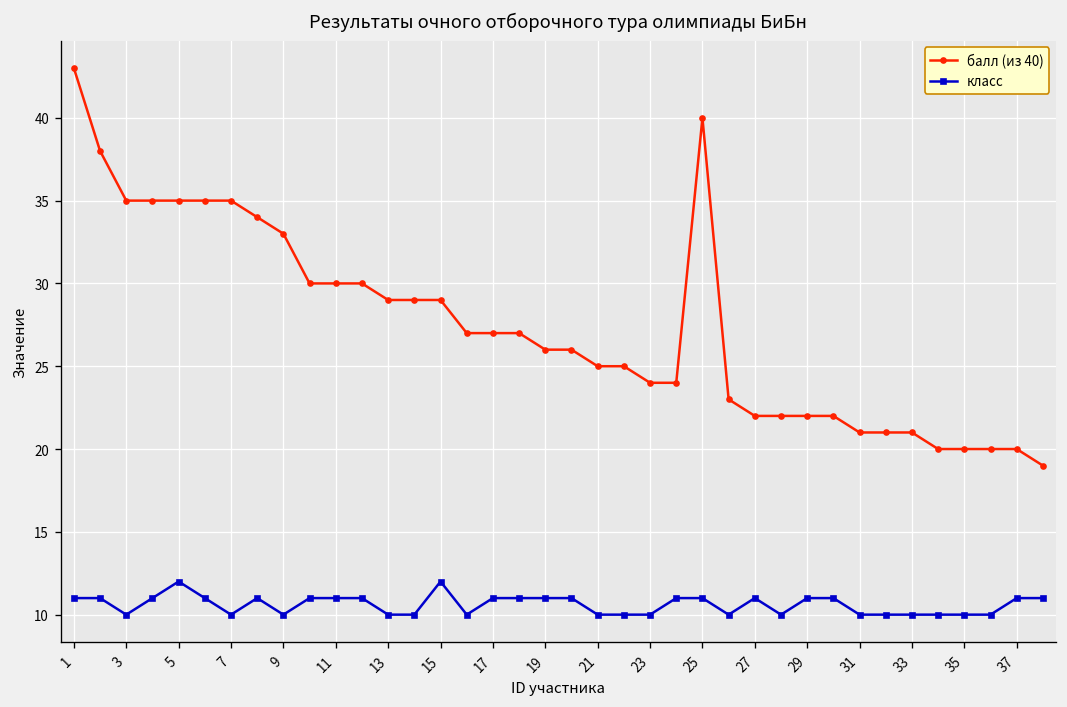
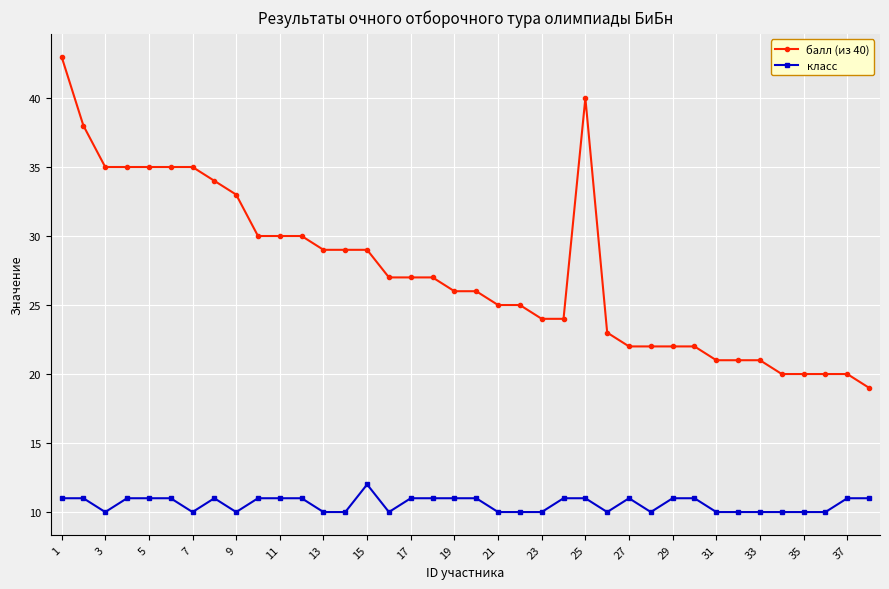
  {
    "балл (из 40)": {
      "1": 43,
      "3": 35,
      "5": 35,
      "7": 35,
      "9": 33,
      "11": 30,
      "13": 29,
      "15": 29,
      "17": 27,
      "19": 26,
      "21": 25,
      "23": 24,
      "25": 40,
      "27": 22,
      "29": 22,
      "31": 21,
      "33": 21,
      "35": 20,
      "37": 20
    },
    "класс": {
      "1": 11,
      "3": 10,
-     "5": 12,
+     "5": 11,
      "7": 10,
      "9": 10,
      "11": 11,
      "13": 10,
      "15": 12,
      "17": 11,
      "19": 11,
      "21": 10,
      "23": 10,
      "25": 11,
      "27": 11,
      "29": 11,
      "31": 10,
      "33": 10,
      "35": 10,
      "37": 11
    }
  }
